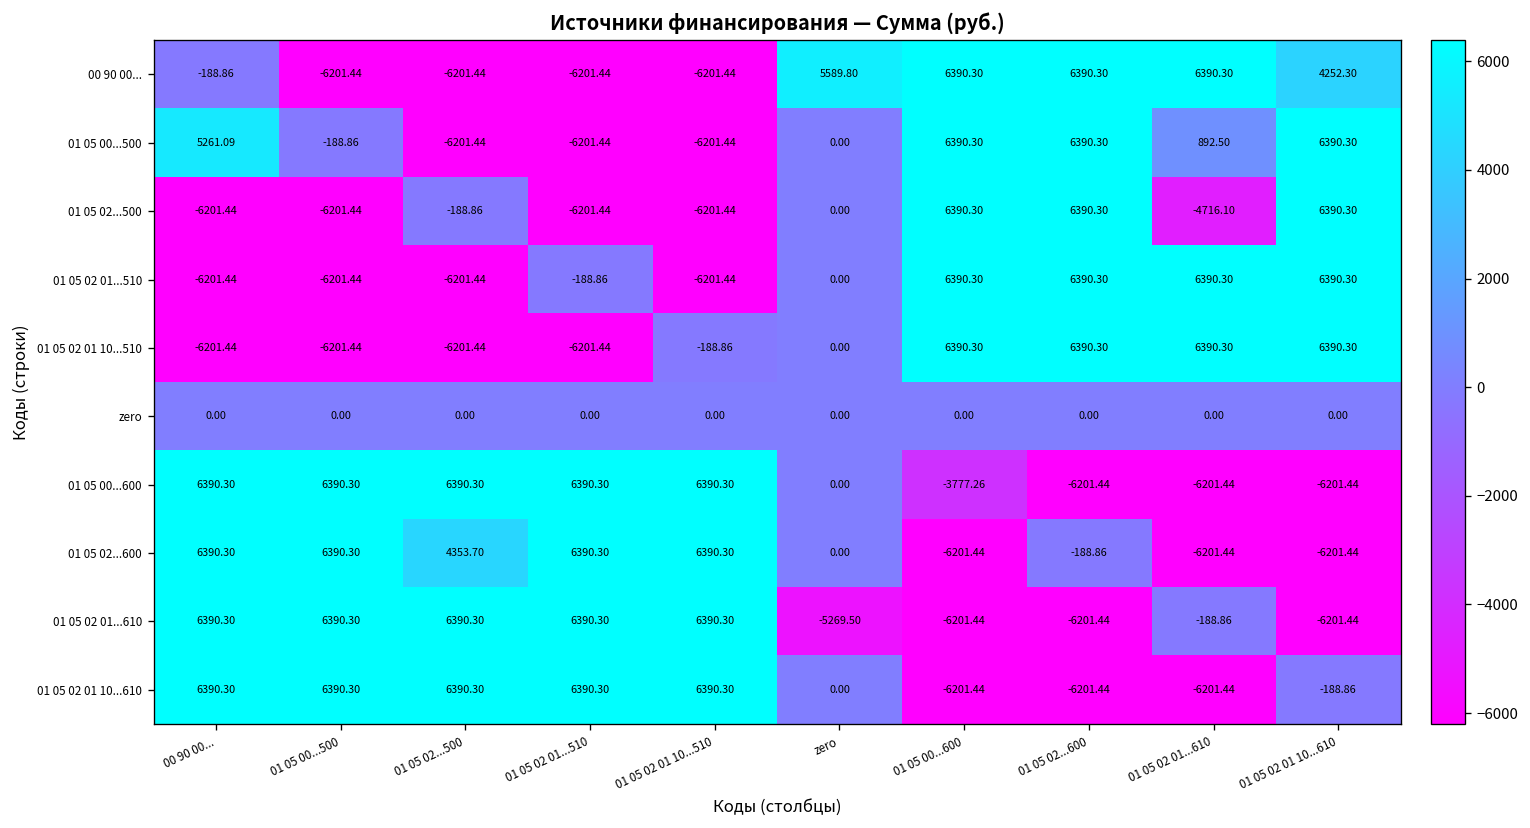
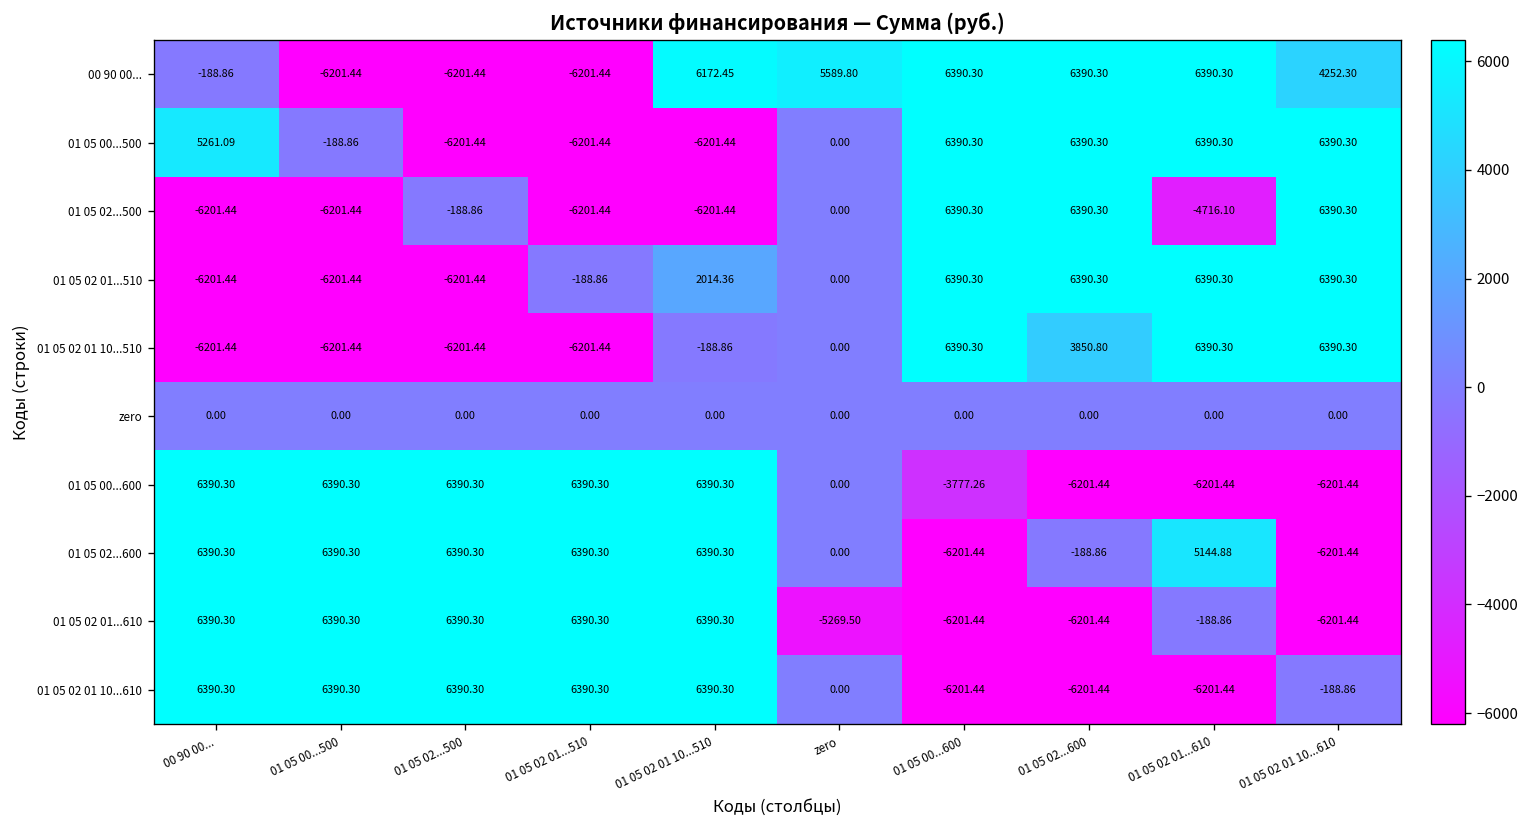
  {
    "00 90 00...": {
      "00 90 00...": -188.86,
      "01 05 00...500": -6201.44,
      "01 05 02...500": -6201.44,
      "01 05 02 01...510": -6201.44,
-     "01 05 02 01 10...510": -6201.44,
+     "01 05 02 01 10...510": 6172.45,
      "zero": 5589.80,
      "01 05 00...600": 6390.30,
      "01 05 02...600": 6390.30,
      "01 05 02 01...610": 6390.30,
      "01 05 02 01 10...610": 4252.30
    },
    "01 05 00...500": {
      "00 90 00...": 5261.09,
      "01 05 00...500": -188.86,
      "01 05 02...500": -6201.44,
      "01 05 02 01...510": -6201.44,
      "01 05 02 01 10...510": -6201.44,
      "zero": 0.00,
      "01 05 00...600": 6390.30,
      "01 05 02...600": 6390.30,
-     "01 05 02 01...610": 892.50,
+     "01 05 02 01...610": 6390.30,
      "01 05 02 01 10...610": 6390.30
    },
    "01 05 02...500": {
      "00 90 00...": -6201.44,
      "01 05 00...500": -6201.44,
      "01 05 02...500": -188.86,
      "01 05 02 01...510": -6201.44,
      "01 05 02 01 10...510": -6201.44,
      "zero": 0.00,
      "01 05 00...600": 6390.30,
      "01 05 02...600": 6390.30,
      "01 05 02 01...610": -4716.10,
      "01 05 02 01 10...610": 6390.30
    },
    "01 05 02 01...510": {
      "00 90 00...": -6201.44,
      "01 05 00...500": -6201.44,
      "01 05 02...500": -6201.44,
      "01 05 02 01...510": -188.86,
-     "01 05 02 01 10...510": -6201.44,
+     "01 05 02 01 10...510": 2014.36,
      "zero": 0.00,
      "01 05 00...600": 6390.30,
      "01 05 02...600": 6390.30,
      "01 05 02 01...610": 6390.30,
      "01 05 02 01 10...610": 6390.30
    },
    "01 05 02 01 10...510": {
      "00 90 00...": -6201.44,
      "01 05 00...500": -6201.44,
      "01 05 02...500": -6201.44,
      "01 05 02 01...510": -6201.44,
      "01 05 02 01 10...510": -188.86,
      "zero": 0.00,
      "01 05 00...600": 6390.30,
-     "01 05 02...600": 6390.30,
+     "01 05 02...600": 3850.80,
      "01 05 02 01...610": 6390.30,
      "01 05 02 01 10...610": 6390.30
    },
    "zero": {
      "00 90 00...": 0.00,
      "01 05 00...500": 0.00,
      "01 05 02...500": 0.00,
      "01 05 02 01...510": 0.00,
      "01 05 02 01 10...510": 0.00,
      "zero": 0.00,
      "01 05 00...600": 0.00,
      "01 05 02...600": 0.00,
      "01 05 02 01...610": 0.00,
      "01 05 02 01 10...610": 0.00
    },
    "01 05 00...600": {
      "00 90 00...": 6390.30,
      "01 05 00...500": 6390.30,
      "01 05 02...500": 6390.30,
      "01 05 02 01...510": 6390.30,
      "01 05 02 01 10...510": 6390.30,
      "zero": 0.00,
      "01 05 00...600": -3777.26,
      "01 05 02...600": -6201.44,
      "01 05 02 01...610": -6201.44,
      "01 05 02 01 10...610": -6201.44
    },
    "01 05 02...600": {
      "00 90 00...": 6390.30,
      "01 05 00...500": 6390.30,
-     "01 05 02...500": 4353.70,
+     "01 05 02...500": 6390.30,
      "01 05 02 01...510": 6390.30,
      "01 05 02 01 10...510": 6390.30,
      "zero": 0.00,
      "01 05 00...600": -6201.44,
      "01 05 02...600": -188.86,
-     "01 05 02 01...610": -6201.44,
+     "01 05 02 01...610": 5144.88,
      "01 05 02 01 10...610": -6201.44
    },
    "01 05 02 01...610": {
      "00 90 00...": 6390.30,
      "01 05 00...500": 6390.30,
      "01 05 02...500": 6390.30,
      "01 05 02 01...510": 6390.30,
      "01 05 02 01 10...510": 6390.30,
      "zero": -5269.50,
      "01 05 00...600": -6201.44,
      "01 05 02...600": -6201.44,
      "01 05 02 01...610": -188.86,
      "01 05 02 01 10...610": -6201.44
    },
    "01 05 02 01 10...610": {
      "00 90 00...": 6390.30,
      "01 05 00...500": 6390.30,
      "01 05 02...500": 6390.30,
      "01 05 02 01...510": 6390.30,
      "01 05 02 01 10...510": 6390.30,
      "zero": 0.00,
      "01 05 00...600": -6201.44,
      "01 05 02...600": -6201.44,
      "01 05 02 01...610": -6201.44,
      "01 05 02 01 10...610": -188.86
    }
  }
